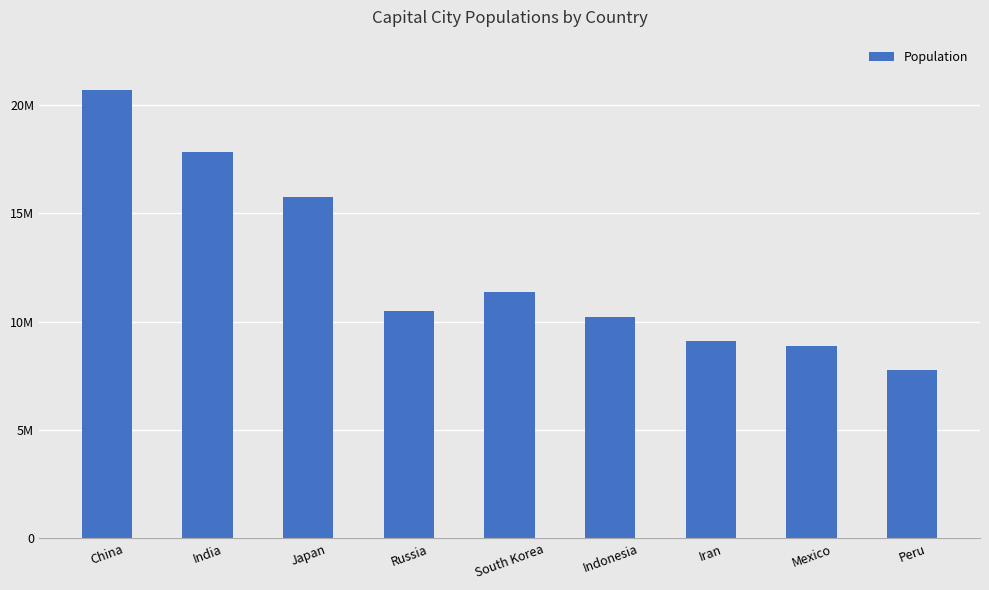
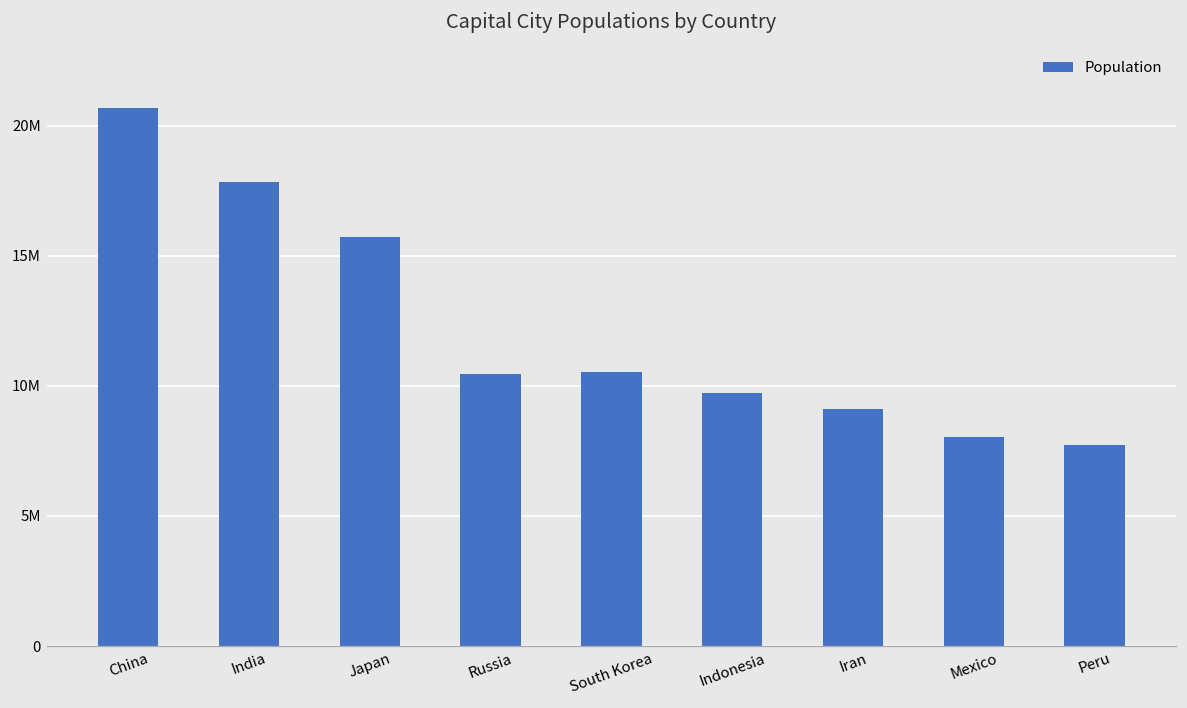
  {
    "China": 20700000,
    "India": 17800000,
    "Japan": 15700000,
    "Russia": 10500000,
-   "South Korea": 11400000,
-   "Indonesia": 10200000,
+   "South Korea": 10500000,
+   "Indonesia": 9700000,
    "Iran": 9100000,
-   "Mexico": 8900000,
+   "Mexico": 8000000,
    "Peru": 7700000
  }
